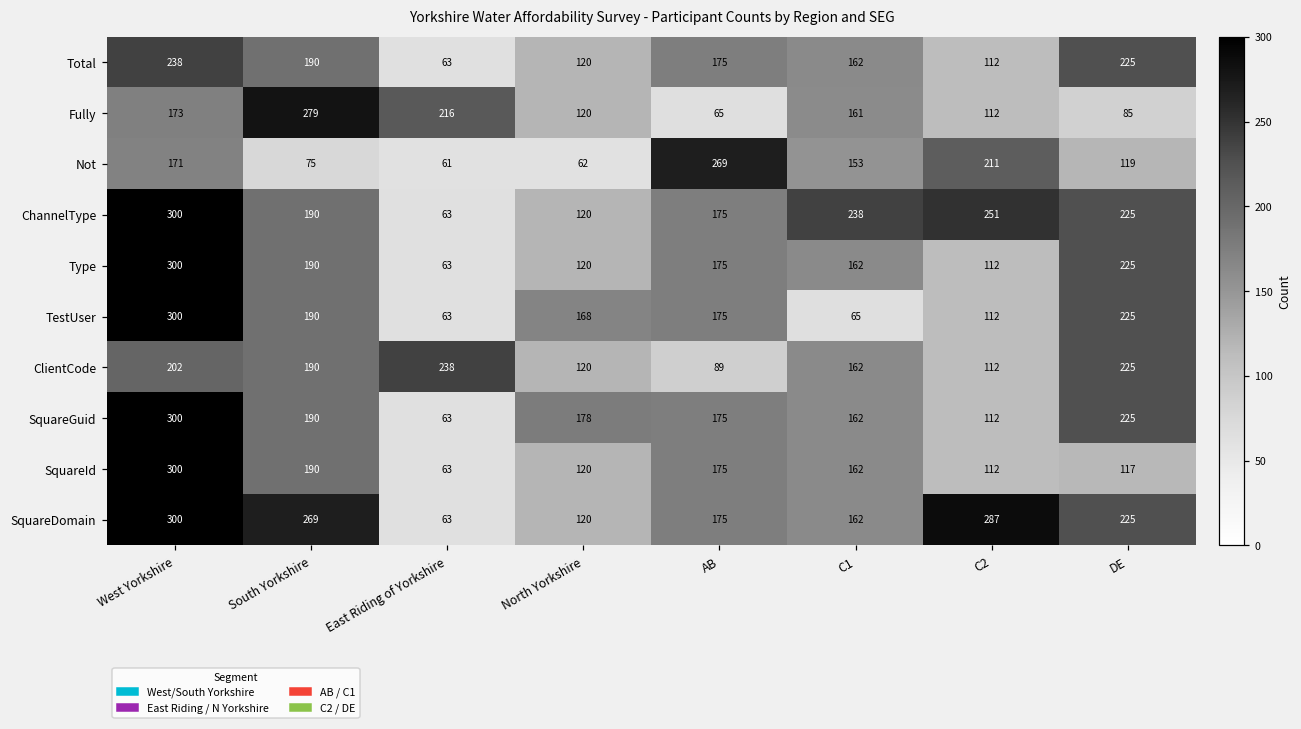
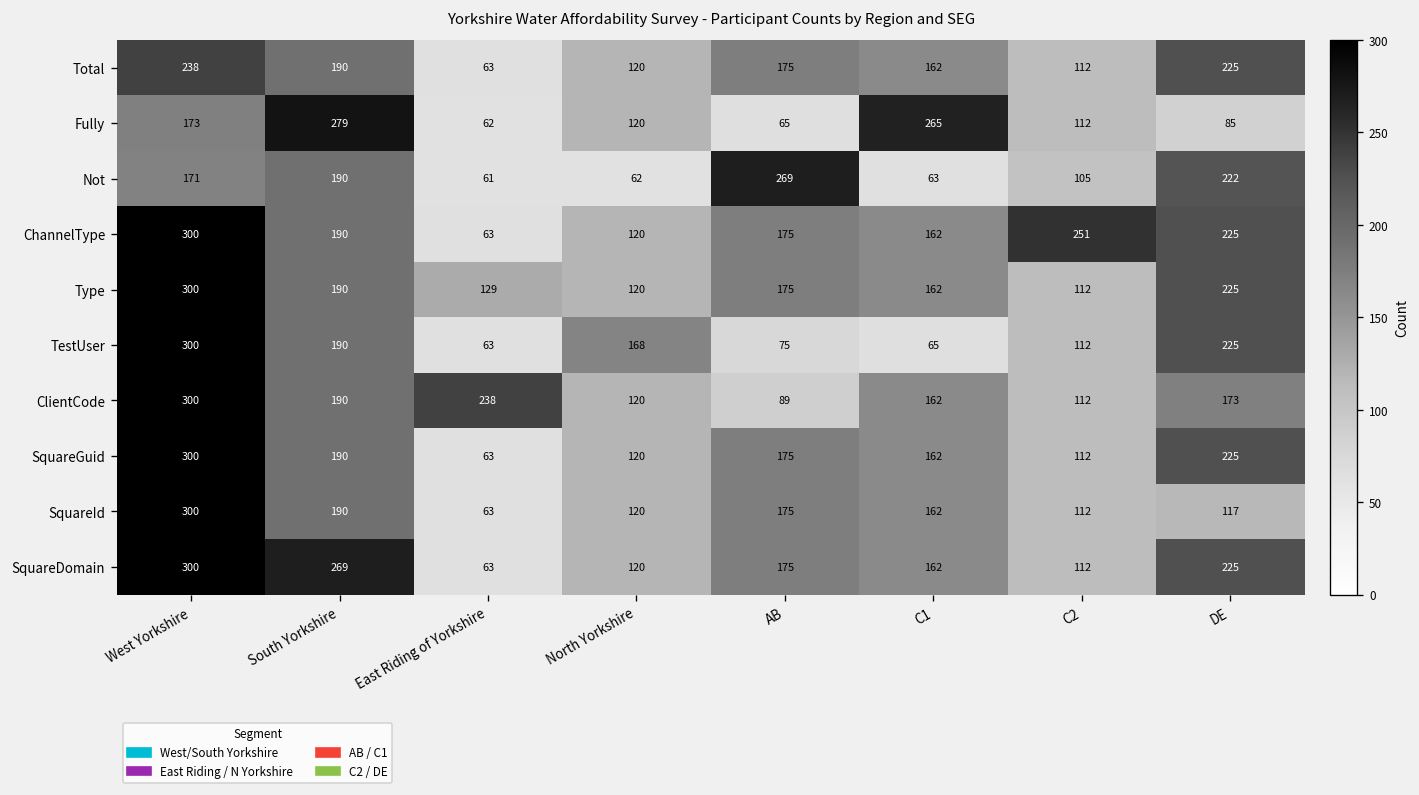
  {
    "Total": {
      "West Yorkshire": 238,
      "South Yorkshire": 190,
      "East Riding of Yorkshire": 63,
      "North Yorkshire": 120,
      "AB": 175,
      "C1": 162,
      "C2": 112,
      "DE": 225
    },
    "Fully": {
      "West Yorkshire": 173,
      "South Yorkshire": 279,
-     "East Riding of Yorkshire": 216,
+     "East Riding of Yorkshire": 62,
      "North Yorkshire": 120,
      "AB": 65,
-     "C1": 161,
+     "C1": 265,
      "C2": 112,
      "DE": 85
    },
    "Not": {
      "West Yorkshire": 171,
-     "South Yorkshire": 75,
+     "South Yorkshire": 190,
      "East Riding of Yorkshire": 61,
      "North Yorkshire": 62,
      "AB": 269,
-     "C1": 153,
-     "C2": 211,
-     "DE": 119
+     "C1": 63,
+     "C2": 105,
+     "DE": 222
    },
    "ChannelType": {
      "West Yorkshire": 300,
      "South Yorkshire": 190,
      "East Riding of Yorkshire": 63,
      "North Yorkshire": 120,
      "AB": 175,
-     "C1": 238,
+     "C1": 162,
      "C2": 251,
      "DE": 225
    },
    "Type": {
      "West Yorkshire": 300,
      "South Yorkshire": 190,
-     "East Riding of Yorkshire": 63,
+     "East Riding of Yorkshire": 129,
      "North Yorkshire": 120,
      "AB": 175,
      "C1": 162,
      "C2": 112,
      "DE": 225
    },
    "TestUser": {
      "West Yorkshire": 300,
      "South Yorkshire": 190,
      "East Riding of Yorkshire": 63,
      "North Yorkshire": 168,
-     "AB": 175,
+     "AB": 75,
      "C1": 65,
      "C2": 112,
      "DE": 225
    },
    "ClientCode": {
-     "West Yorkshire": 202,
+     "West Yorkshire": 300,
      "South Yorkshire": 190,
      "East Riding of Yorkshire": 238,
      "North Yorkshire": 120,
      "AB": 89,
      "C1": 162,
      "C2": 112,
-     "DE": 225
+     "DE": 173
    },
    "SquareGuid": {
      "West Yorkshire": 300,
      "South Yorkshire": 190,
      "East Riding of Yorkshire": 63,
-     "North Yorkshire": 178,
+     "North Yorkshire": 120,
      "AB": 175,
      "C1": 162,
      "C2": 112,
      "DE": 225
    },
    "SquareId": {
      "West Yorkshire": 300,
      "South Yorkshire": 190,
      "East Riding of Yorkshire": 63,
      "North Yorkshire": 120,
      "AB": 175,
      "C1": 162,
      "C2": 112,
      "DE": 117
    },
    "SquareDomain": {
      "West Yorkshire": 300,
      "South Yorkshire": 269,
      "East Riding of Yorkshire": 63,
      "North Yorkshire": 120,
      "AB": 175,
      "C1": 162,
-     "C2": 287,
+     "C2": 112,
      "DE": 225
    }
  }
